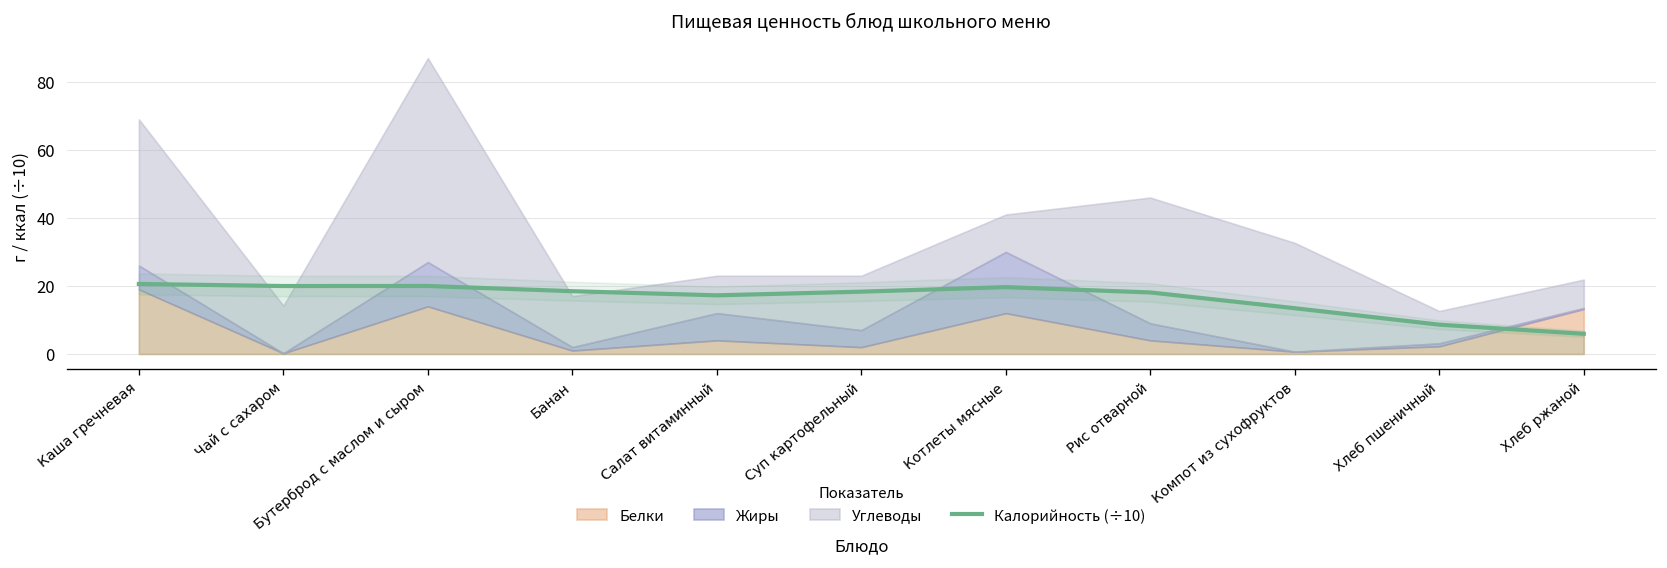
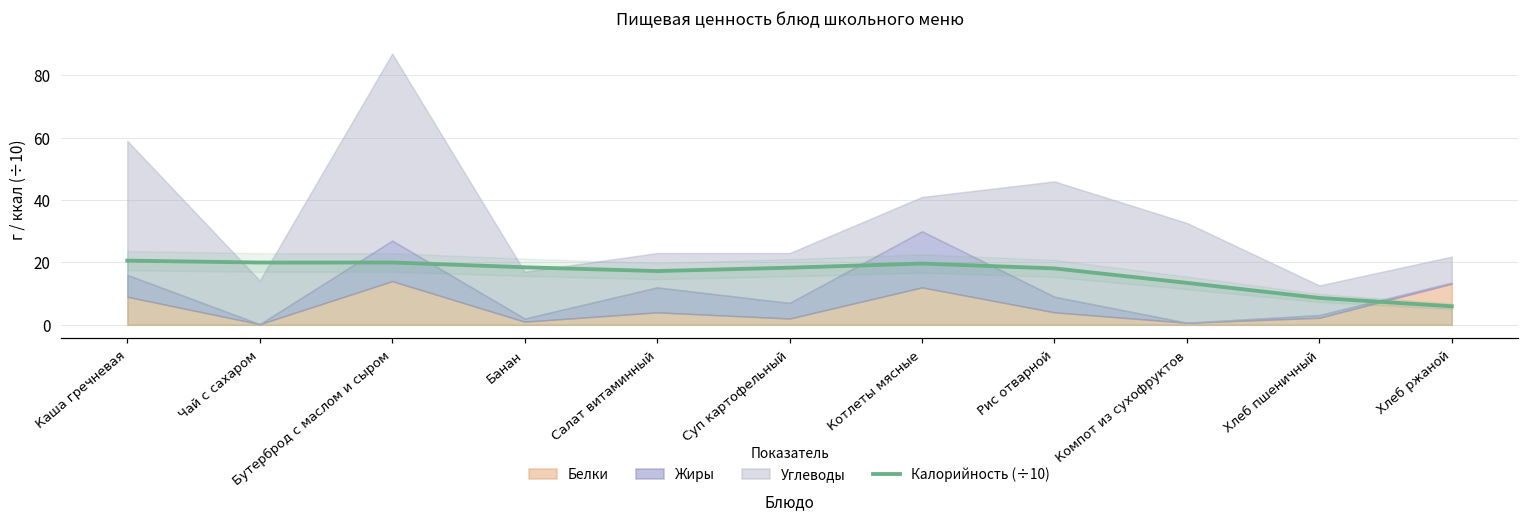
  {
    "Белки": {
-     "Каша гречневая": 19,
+     "Каша гречневая": 9,
      "Бутерброд с маслом и сыром": 14,
      "Банан": 1,
      "Салат витаминный": 4,
      "Суп картофельный": 2,
      "Котлеты мясные": 12,
      "Рис отварной": 4
    }
  }
